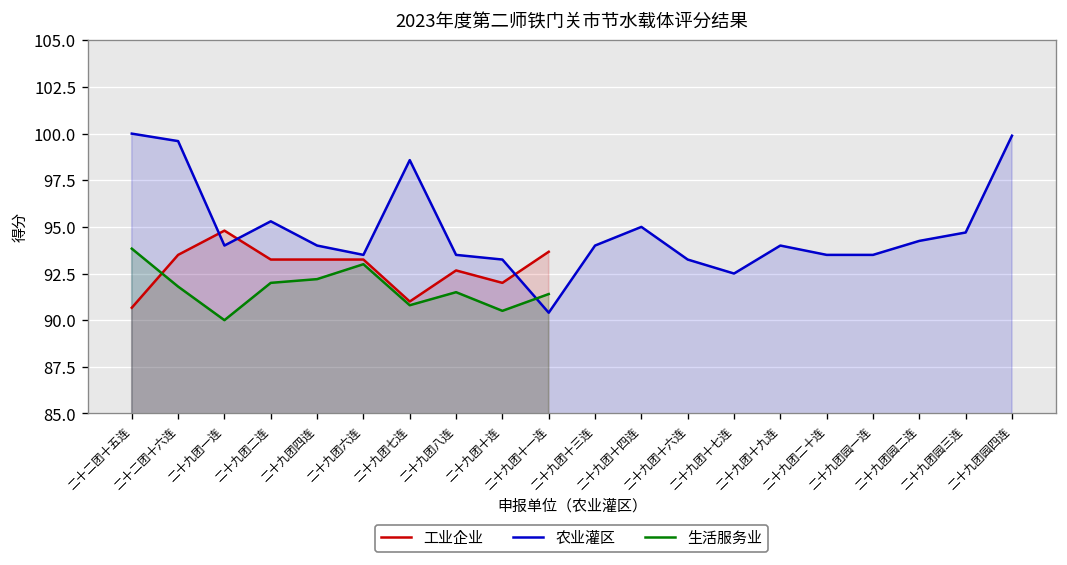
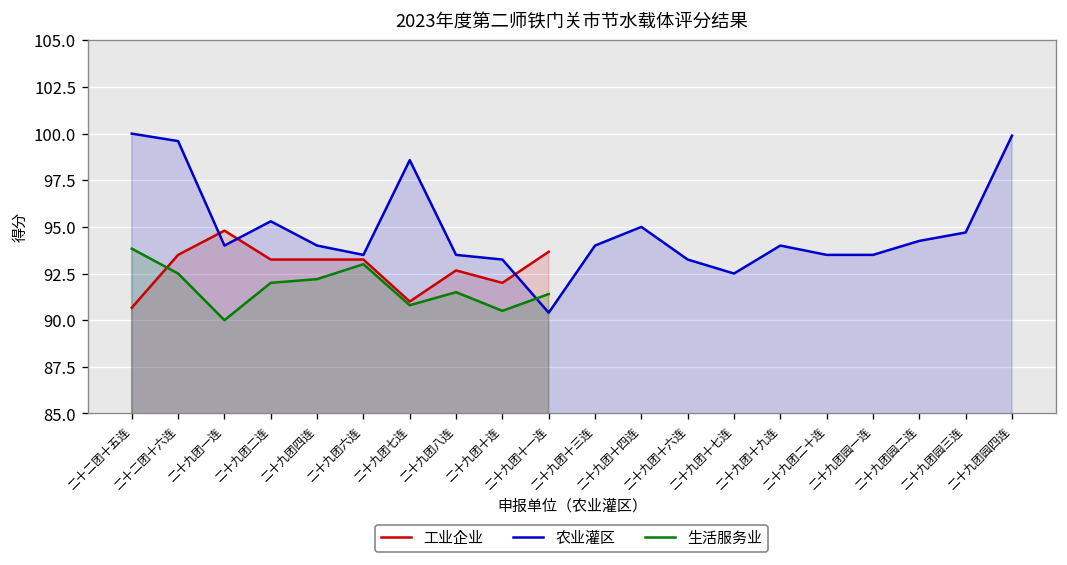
  {
    "工业企业": {
      "二十二团十五连": 90.7,
      "二十二团十六连": 93.5,
      "二十九团一连": 94.8,
      "二十九团二连": 93.3,
      "二十九团四连": 93.3,
      "二十九团六连": 93.3,
      "二十九团七连": 91.0,
      "二十九团八连": 92.7,
      "二十九团十连": 92.0,
      "二十九团十一连": 93.7
    },
    "农业灌区": {
      "二十二团十五连": 100.0,
      "二十二团十六连": 99.6,
      "二十九团一连": 94.0,
      "二十九团二连": 95.3,
      "二十九团四连": 94.0,
      "二十九团六连": 93.5,
      "二十九团七连": 98.6,
      "二十九团八连": 93.5,
      "二十九团十连": 93.3,
      "二十九团十一连": 90.4,
      "二十九团十三连": 94.0,
      "二十九团十四连": 95.0,
      "二十九团十六连": 93.3,
      "二十九团十七连": 92.5,
      "二十九团十九连": 94.0,
      "二十九团二十连": 93.5,
      "二十九团园一连": 93.5,
      "二十九团园二连": 94.3,
      "二十九团园三连": 94.7,
      "二十九团园四连": 99.9
    },
    "生活服务业": {
      "二十二团十五连": 93.8,
-     "二十二团十六连": 91.8,
+     "二十二团十六连": 92.5,
      "二十九团一连": 90.0,
      "二十九团二连": 92.0,
      "二十九团四连": 92.2,
      "二十九团六连": 93.0,
      "二十九团七连": 90.8,
      "二十九团八连": 91.5,
      "二十九团十连": 90.5,
      "二十九团十一连": 91.4
    }
  }
